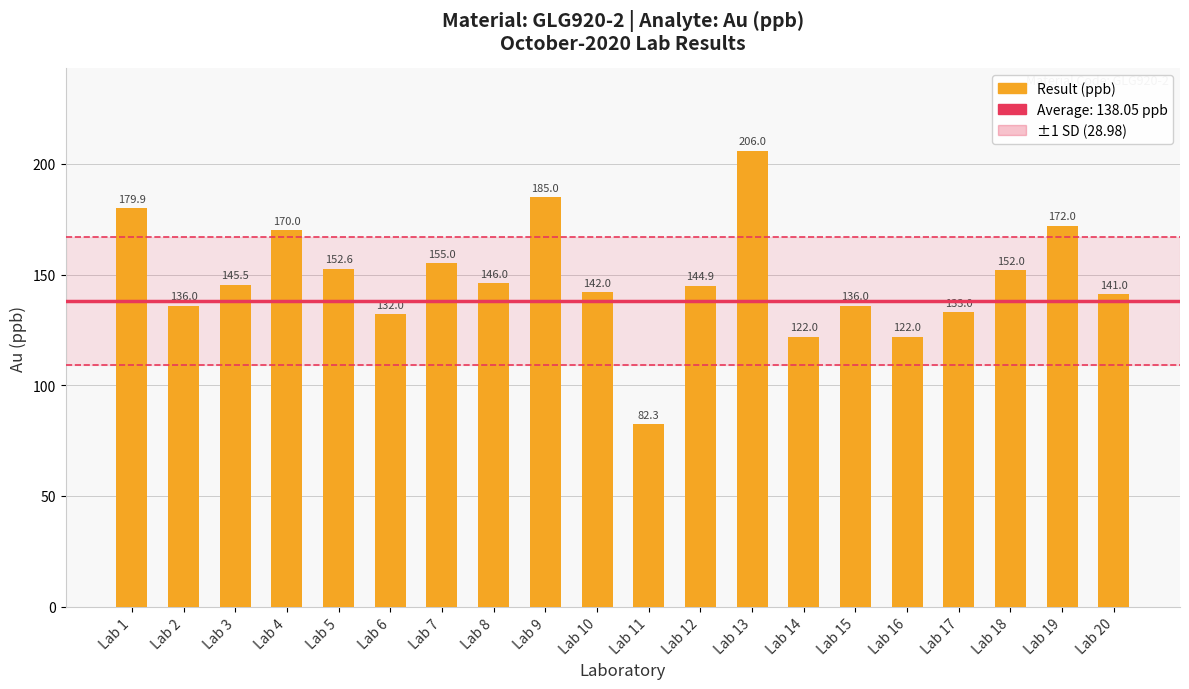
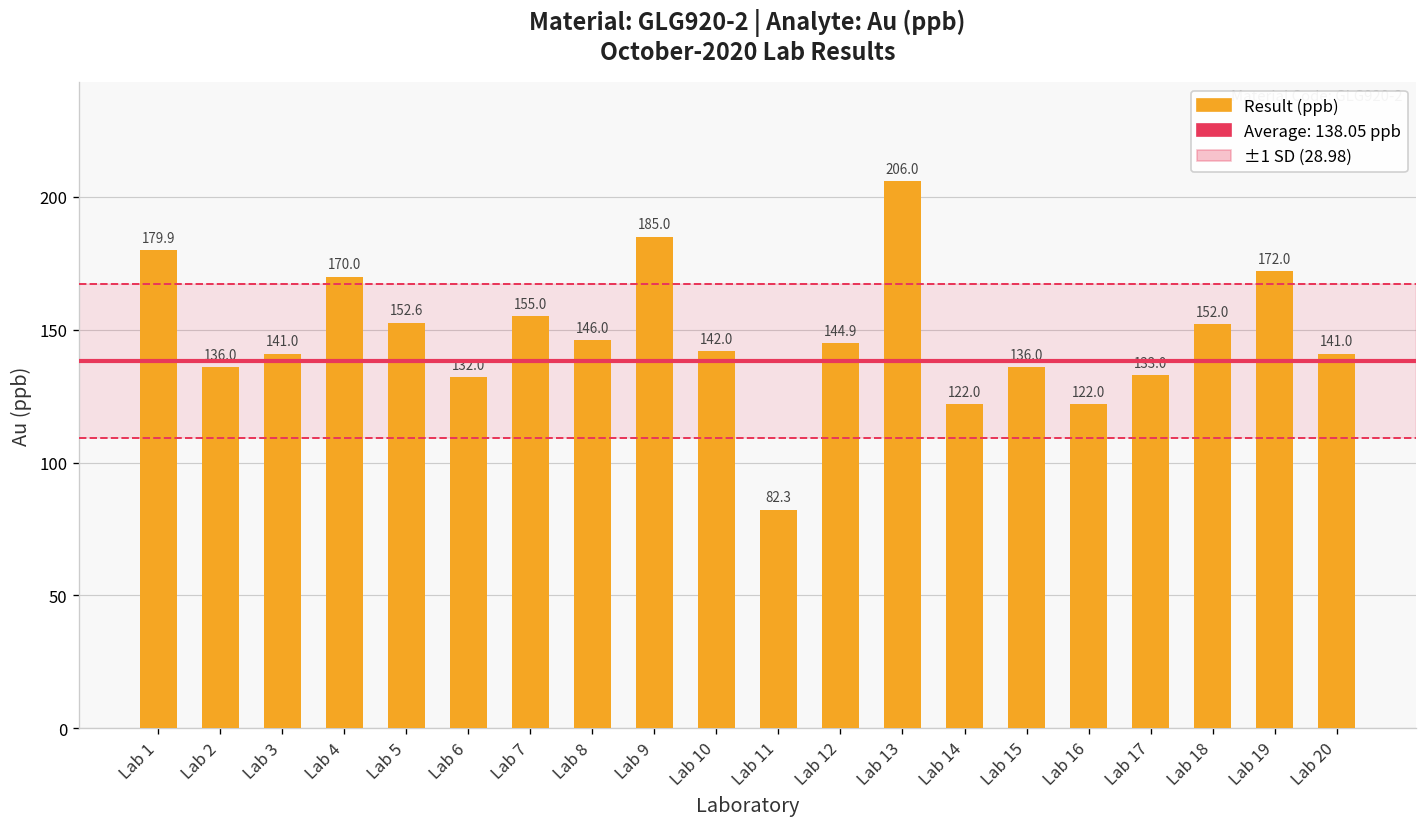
  {
    "Lab 1": 179.9,
    "Lab 2": 136.0,
-   "Lab 3": 145.5,
+   "Lab 3": 141.0,
    "Lab 4": 170.0,
    "Lab 5": 152.6,
    "Lab 6": 132.0,
    "Lab 7": 155.0,
    "Lab 8": 146.0,
    "Lab 9": 185.0,
    "Lab 10": 142.0,
    "Lab 11": 82.3,
    "Lab 12": 144.9,
    "Lab 13": 206.0,
    "Lab 14": 122.0,
    "Lab 15": 136.0,
    "Lab 16": 122.0,
    "Lab 17": 133.0,
    "Lab 18": 152.0,
    "Lab 19": 172.0,
    "Lab 20": 141.0
  }
